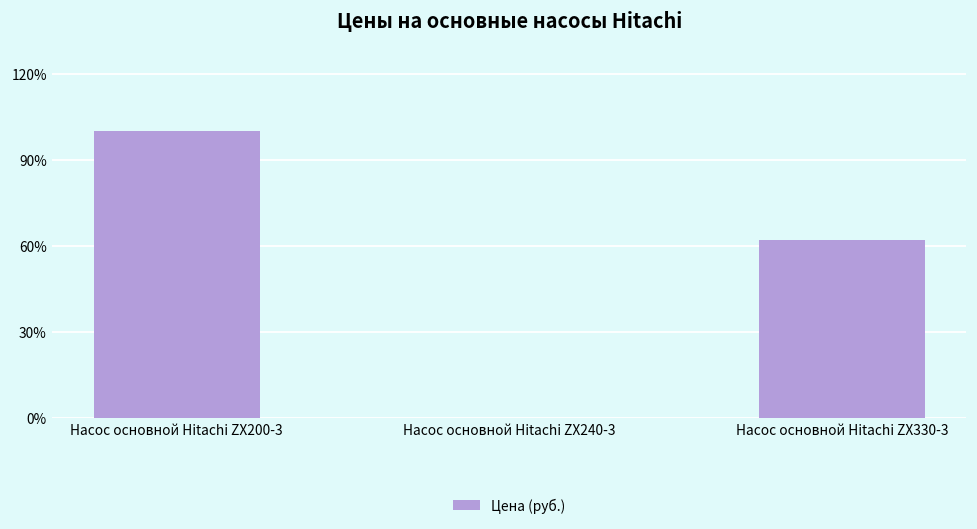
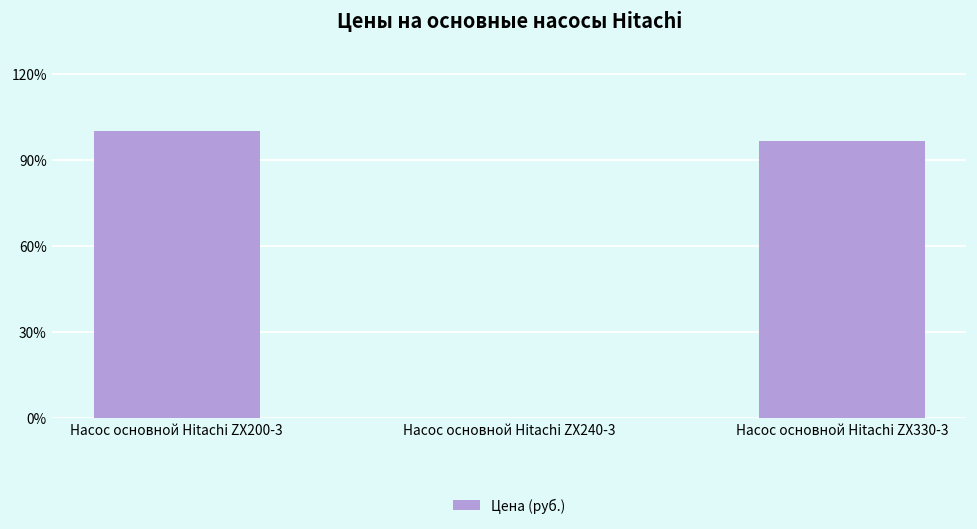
  {
    "Насос основной Hitachi ZX200-3": "100%",
    "Насос основной Hitachi ZX240-3": "0%",
-   "Насос основной Hitachi ZX330-3": "62%"
+   "Насос основной Hitachi ZX330-3": "97%"
  }
